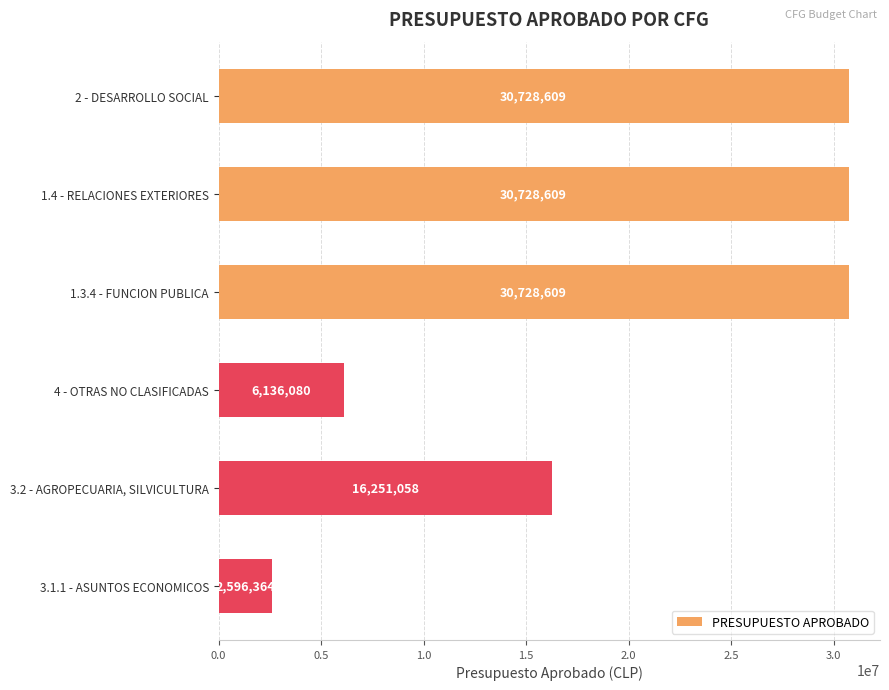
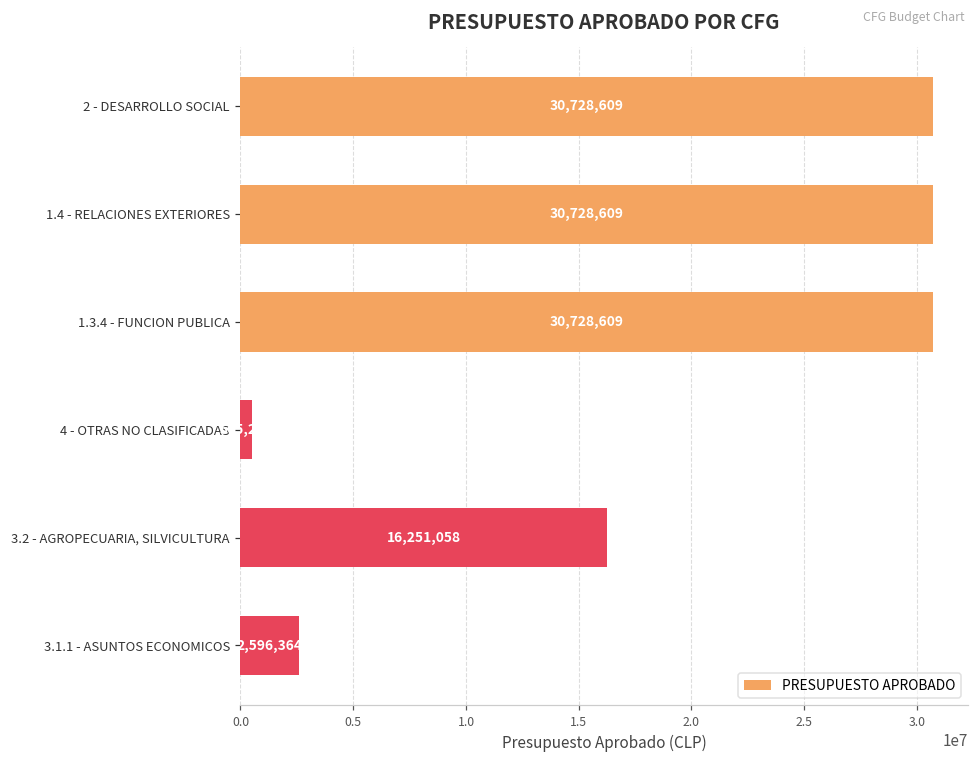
  {
-   "4 - OTRAS NO CLASIFICADAS": 6100000
+   "4 - OTRAS NO CLASIFICADAS": 500000
  }
